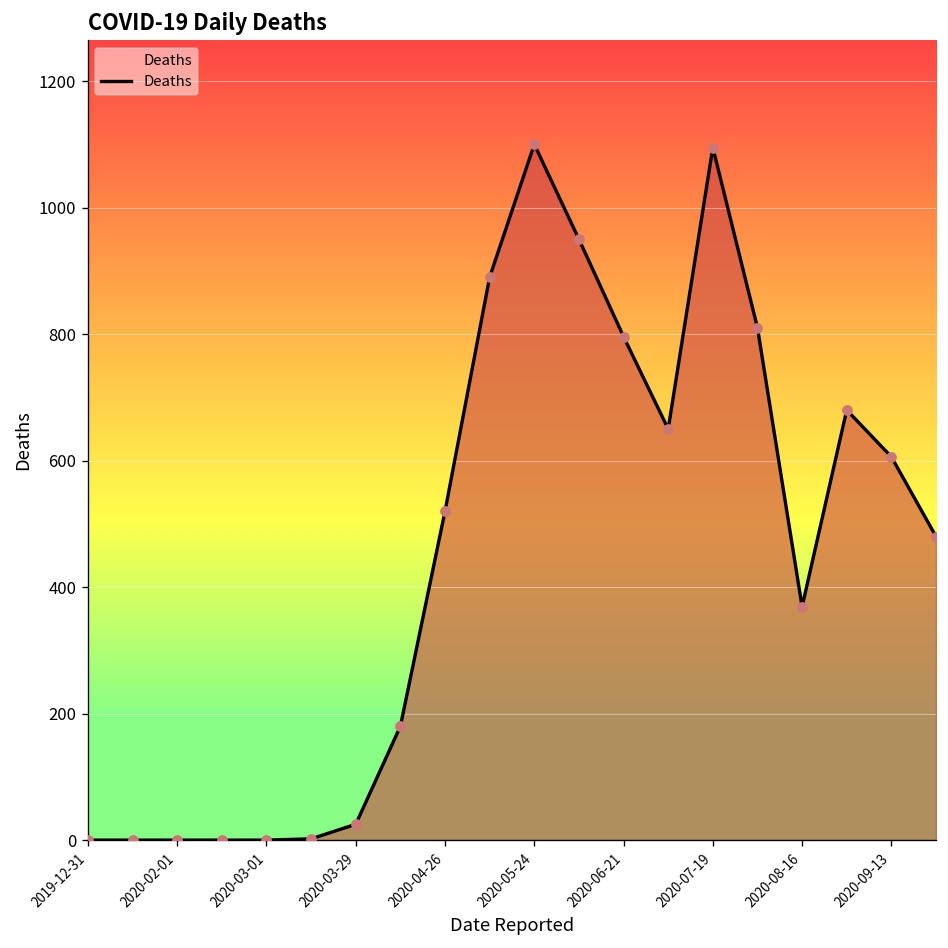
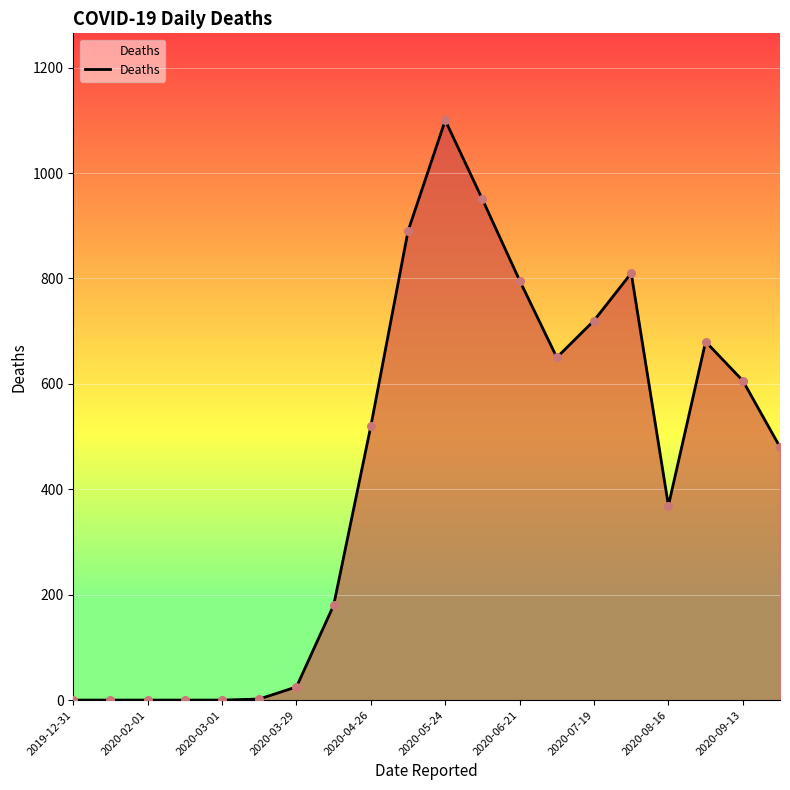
  {
    "2019-12-31": 0,
    "2020-02-01": 0,
    "2020-03-01": 0,
    "2020-03-29": 30,
    "2020-04-26": 520,
    "2020-05-24": 1100,
    "2020-06-21": 800,
-   "2020-07-19": 1100,
+   "2020-07-19": 720,
    "2020-08-16": 370,
    "2020-09-13": 610
  }
